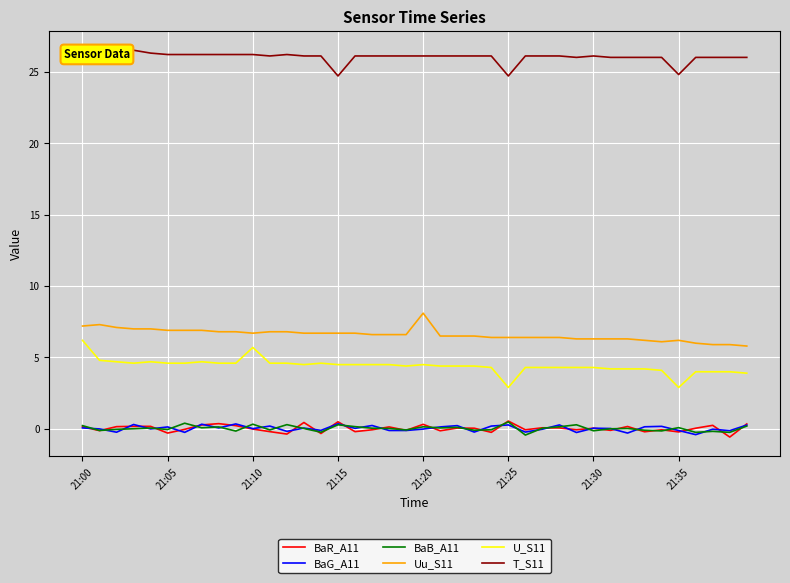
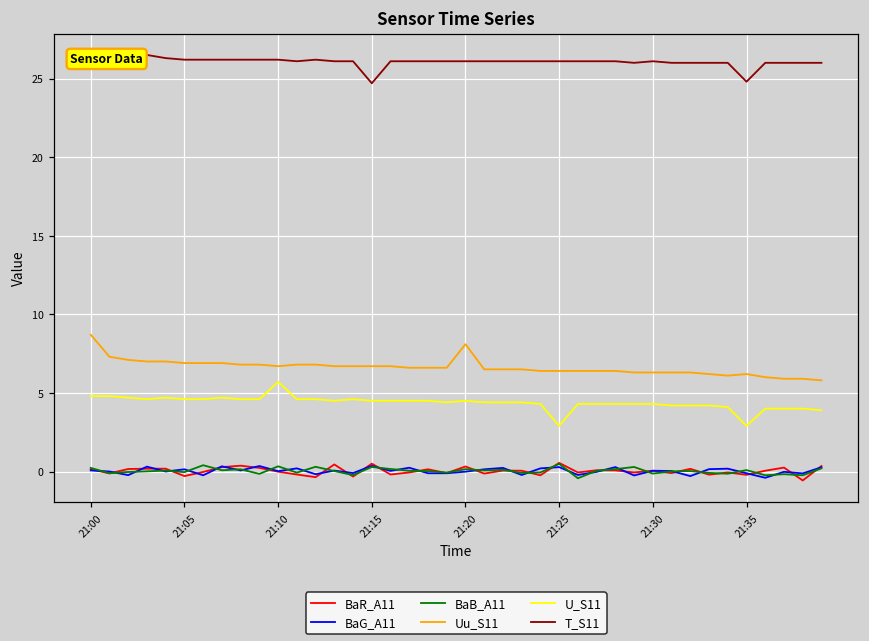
  {
    "BaR_A11": {
      "21:05": -0.3
    },
    "BaG_A11": {
      "21:25": 0.3
    },
    "BaB_A11": {
      "21:10": 0.3,
      "21:30": -0.1,
      "21:35": 0.1
    },
    "Uu_S11": {
-     "21:00": 7.2,
+     "21:00": 8.7,
      "21:05": 6.9,
      "21:10": 6.7,
      "21:15": 6.7,
      "21:20": 8.1,
      "21:25": 6.4,
      "21:30": 6.3,
      "21:35": 6.2
    },
    "U_S11": {
-     "21:00": 6.2,
+     "21:00": 4.8,
      "21:05": 4.6,
      "21:10": 5.7,
      "21:15": 4.5,
      "21:20": 4.5,
      "21:25": 2.9,
      "21:30": 4.3,
      "21:35": 2.9
    },
    "T_S11": {
      "21:05": 26.2,
      "21:10": 26.2,
      "21:15": 24.7,
      "21:20": 26.1,
-     "21:25": 24.7,
+     "21:25": 26.1,
      "21:30": 26.1,
      "21:35": 24.8
    }
  }
